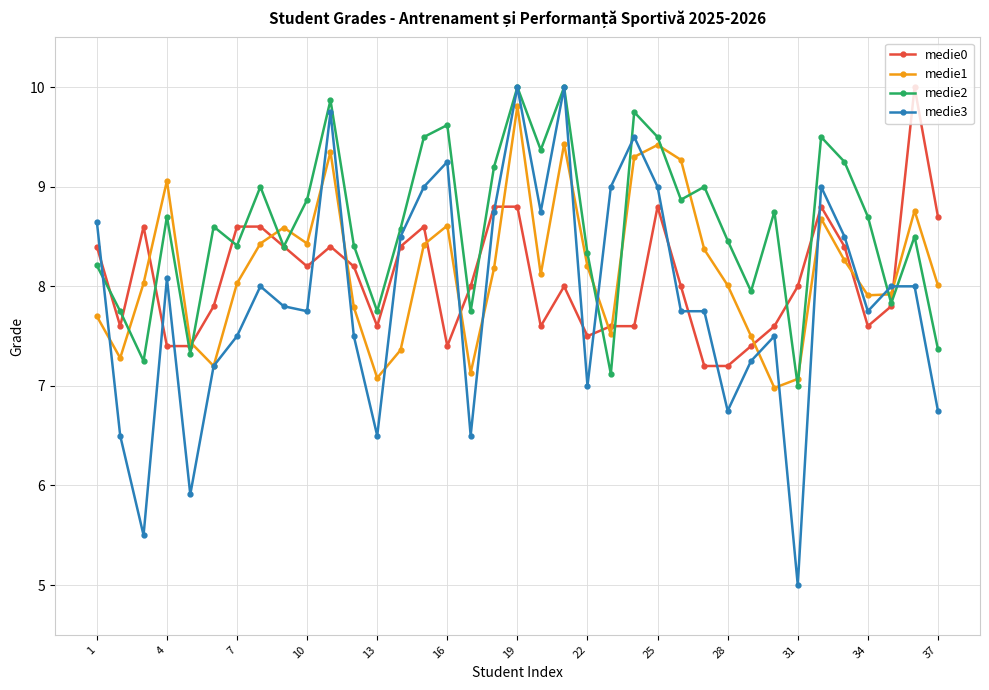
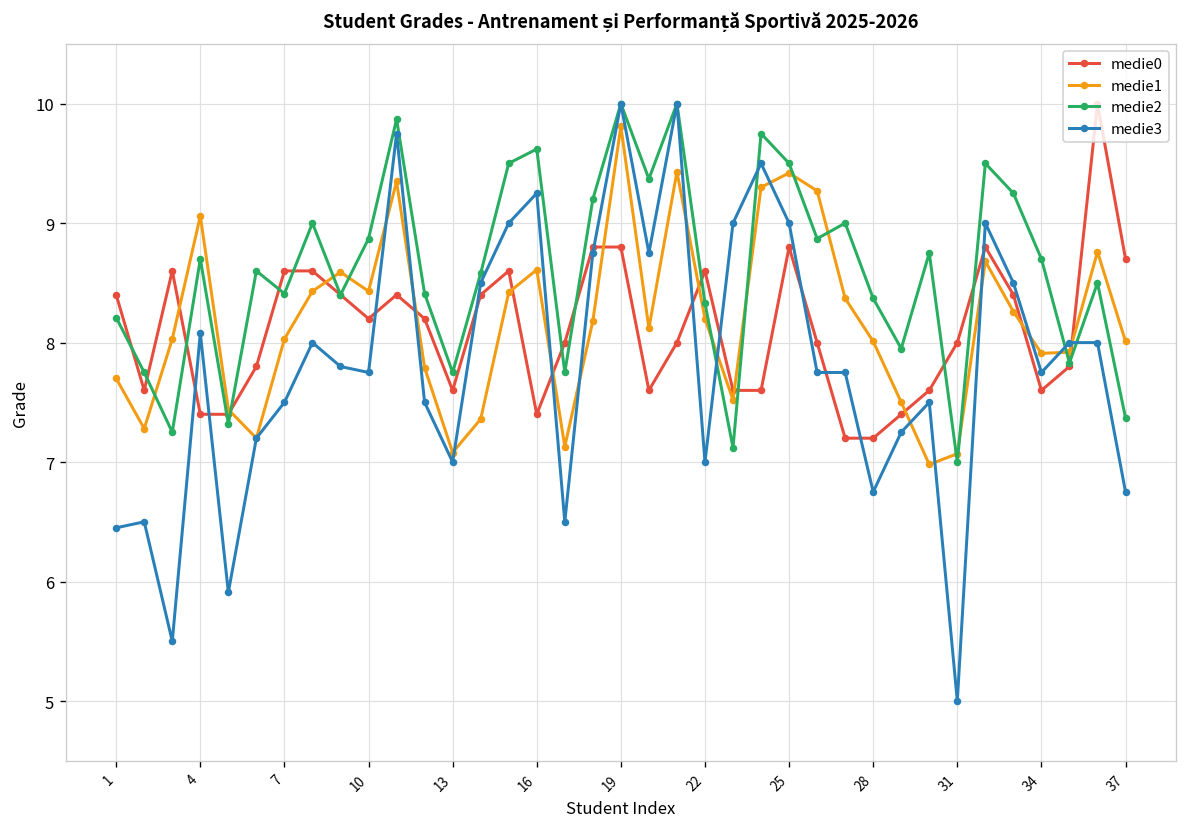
  {
    "medie0": {
      "1": 8.4,
      "4": 7.4,
      "7": 8.6,
      "10": 8.2,
      "13": 7.6,
      "16": 7.4,
      "19": 8.8,
-     "22": 7.5,
+     "22": 8.6,
      "25": 8.8,
      "28": 7.2,
      "31": 8.0,
      "34": 7.6,
      "37": 8.7
    },
    "medie1": {
      "1": 7.7,
      "4": 9.1,
      "7": 8.0,
      "10": 8.4,
      "13": 7.1,
      "16": 8.6,
      "19": 9.8,
      "22": 8.2,
      "25": 9.4,
      "28": 8.0,
      "31": 7.1,
      "34": 7.9,
      "37": 8.0
    },
    "medie2": {
      "1": 8.2,
      "4": 8.7,
      "7": 8.4,
      "10": 8.9,
      "13": 7.8,
      "16": 9.6,
      "22": 8.3,
      "25": 9.5,
-     "28": 8.5,
+     "28": 8.4,
      "31": 7.0,
      "34": 8.7,
      "37": 7.4
    },
    "medie3": {
-     "1": 8.7,
+     "1": 6.5,
      "4": 8.1,
      "7": 7.5,
      "10": 7.8,
-     "13": 6.5,
+     "13": 7.0,
      "16": 9.3,
      "22": 7.0,
      "25": 9.0,
      "28": 6.8,
      "31": 5.0,
      "34": 7.8,
      "37": 6.8
    }
  }
